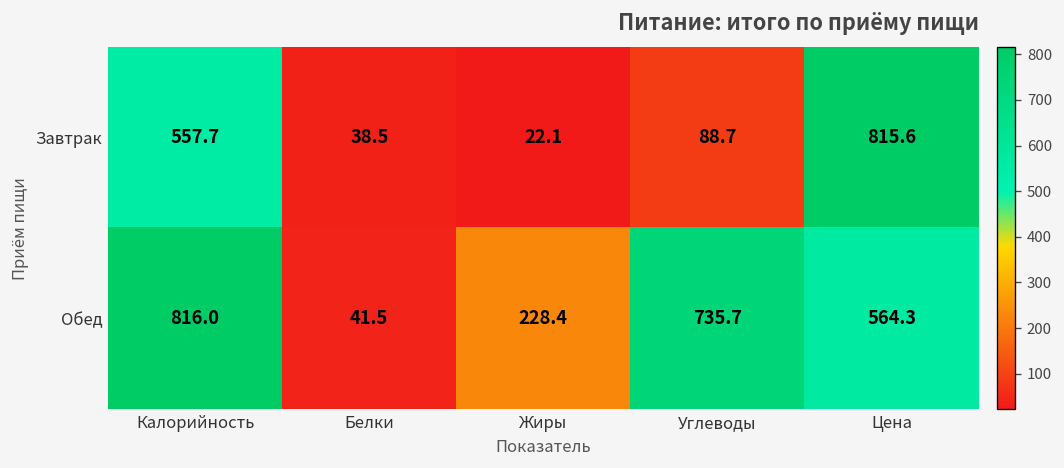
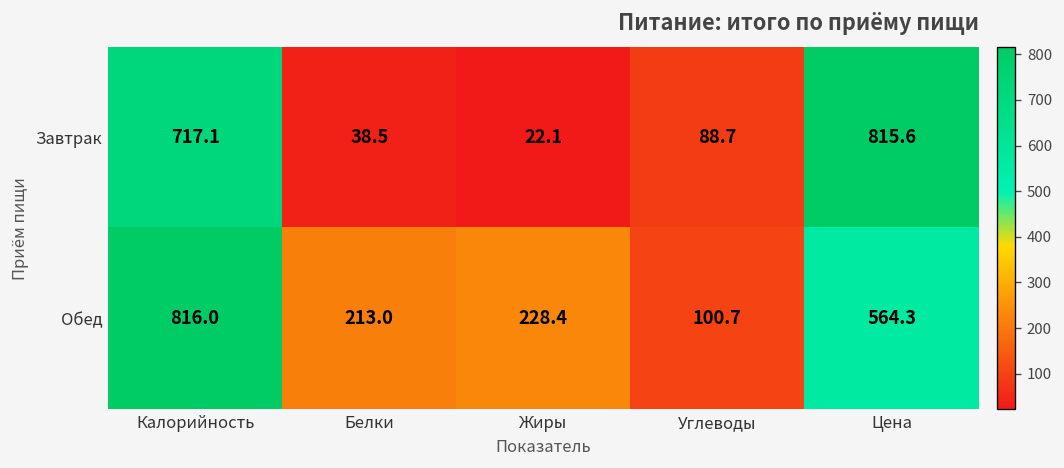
  {
    "Завтрак": {
-     "Калорийность": 557.7,
+     "Калорийность": 717.1,
      "Белки": 38.5,
      "Жиры": 22.1,
      "Углеводы": 88.7,
      "Цена": 815.6
    },
    "Обед": {
      "Калорийность": 816.0,
-     "Белки": 41.5,
+     "Белки": 213.0,
      "Жиры": 228.4,
-     "Углеводы": 735.7,
+     "Углеводы": 100.7,
      "Цена": 564.3
    }
  }
